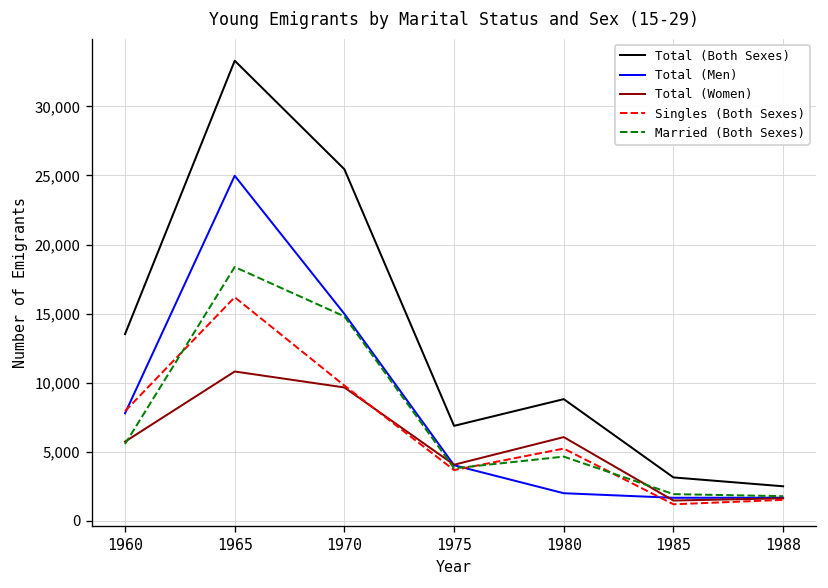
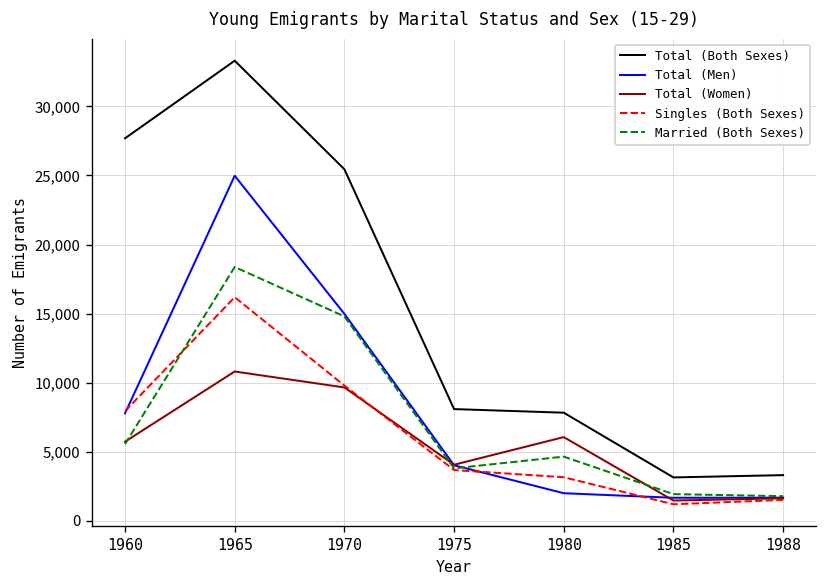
  {
    "Total (Both Sexes)": {
-     "1960": "13,500",
+     "1960": "27,700",
      "1965": "33,300",
      "1970": "25,500",
-     "1975": "6,900",
-     "1980": "8,800",
+     "1975": "8,100",
+     "1980": "7,800",
      "1985": "3,100",
-     "1988": "2,500"
+     "1988": "3,300"
    },
    "Total (Men)": {
      "1965": "25,000",
      "1980": "2,000"
    },
    "Total (Women)": {
      "1965": "10,800",
      "1980": "6,100"
    },
    "Singles (Both Sexes)": {
      "1965": "16,200",
-     "1980": "5,200",
+     "1980": "3,200",
      "1985": "1,200"
    },
    "Married (Both Sexes)": {
      "1965": "18,400",
      "1980": "4,700",
      "1985": "1,900"
    }
  }
